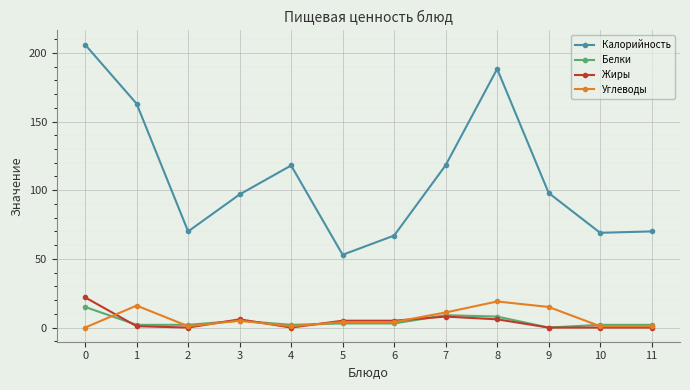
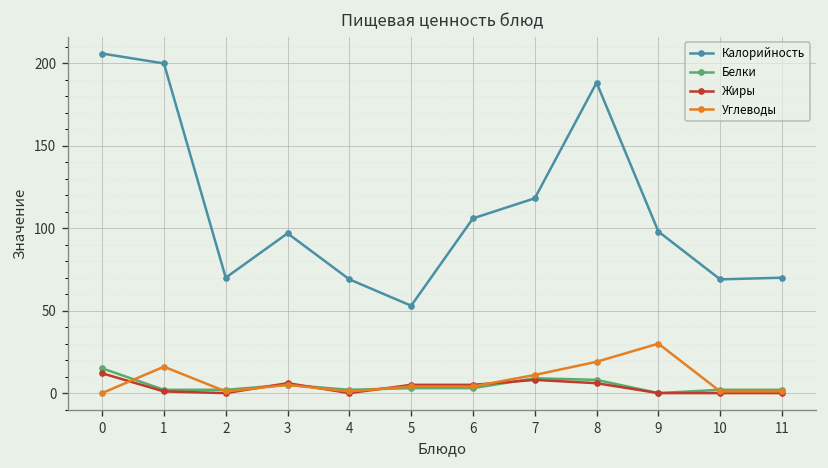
  {
    "Калорийность": {
      "0": 206,
-     "1": 163,
+     "1": 200,
      "2": 70,
      "3": 97,
-     "4": 118,
+     "4": 69,
      "5": 53,
-     "6": 67,
+     "6": 106,
      "7": 118,
      "8": 188,
      "9": 98,
      "10": 69,
      "11": 70
    },
    "Белки": {
      "0": 15,
      "8": 8
    },
    "Жиры": {
-     "0": 22,
+     "0": 12,
      "8": 6
    },
    "Углеводы": {
      "0": 0,
      "1": 16,
      "7": 11,
      "8": 19,
-     "9": 15
+     "9": 30
    }
  }
